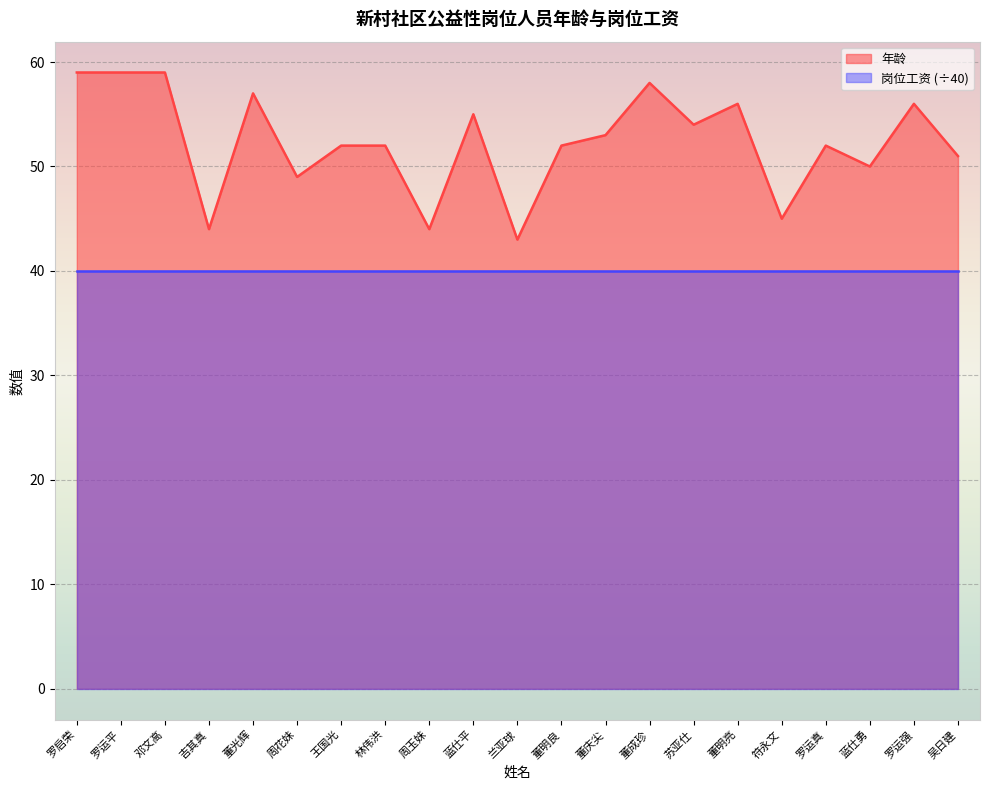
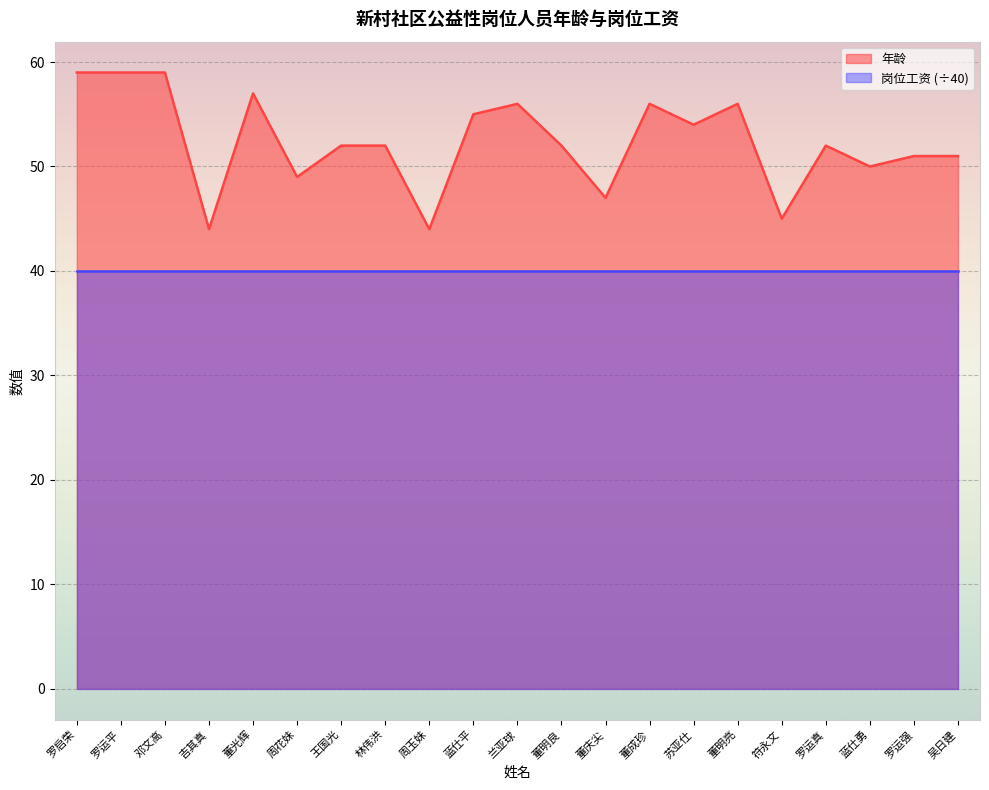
  {
    "年龄": {
      "罗启荣": 59,
      "罗运平": 59,
      "邓文高": 59,
      "吉其真": 44,
      "董光辉": 57,
      "周花妹": 49,
      "王国光": 52,
      "林伟洪": 52,
      "周玉妹": 44,
      "蓝仕平": 55,
-     "兰亚球": 43,
+     "兰亚球": 56,
      "董明良": 52,
-     "董庆尖": 53,
-     "董成珍": 58,
+     "董庆尖": 47,
+     "董成珍": 56,
      "苏亚仕": 54,
      "董明亮": 56,
      "符永文": 45,
      "罗运真": 52,
      "蓝仕勇": 50,
-     "罗运强": 56,
+     "罗运强": 51,
      "吴日建": 51
    },
    "岗位工资 (÷40)": {
      "罗启荣": 40,
      "罗运平": 40,
      "邓文高": 40,
      "吉其真": 40,
      "董光辉": 40,
      "周花妹": 40,
      "王国光": 40,
      "林伟洪": 40,
      "周玉妹": 40,
      "蓝仕平": 40,
      "兰亚球": 40,
      "董明良": 40,
      "董庆尖": 40,
      "董成珍": 40,
      "苏亚仕": 40,
      "董明亮": 40,
      "符永文": 40,
      "罗运真": 40,
      "蓝仕勇": 40,
      "罗运强": 40,
      "吴日建": 40
    }
  }
